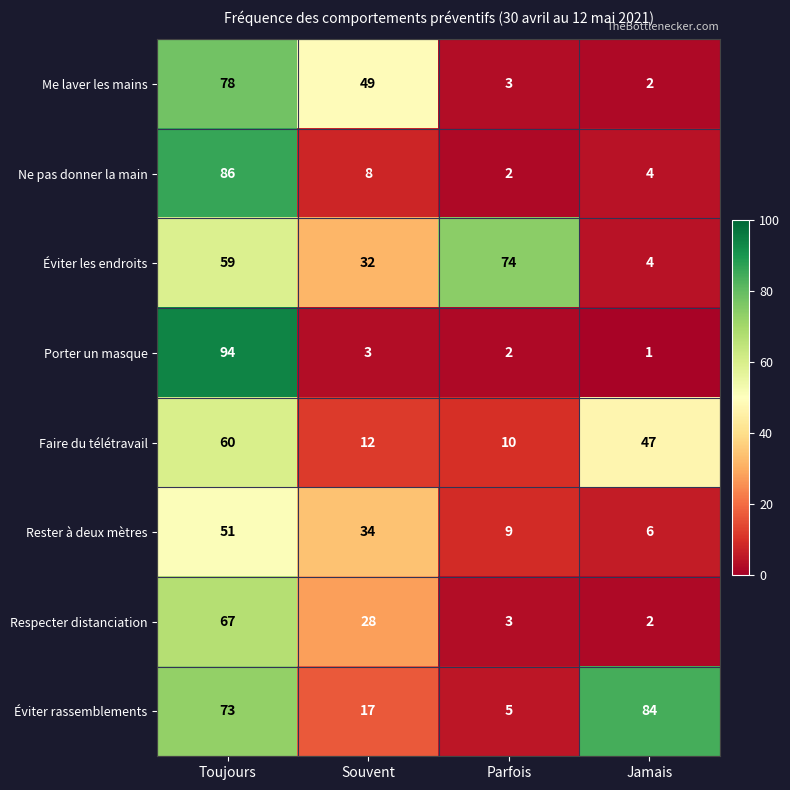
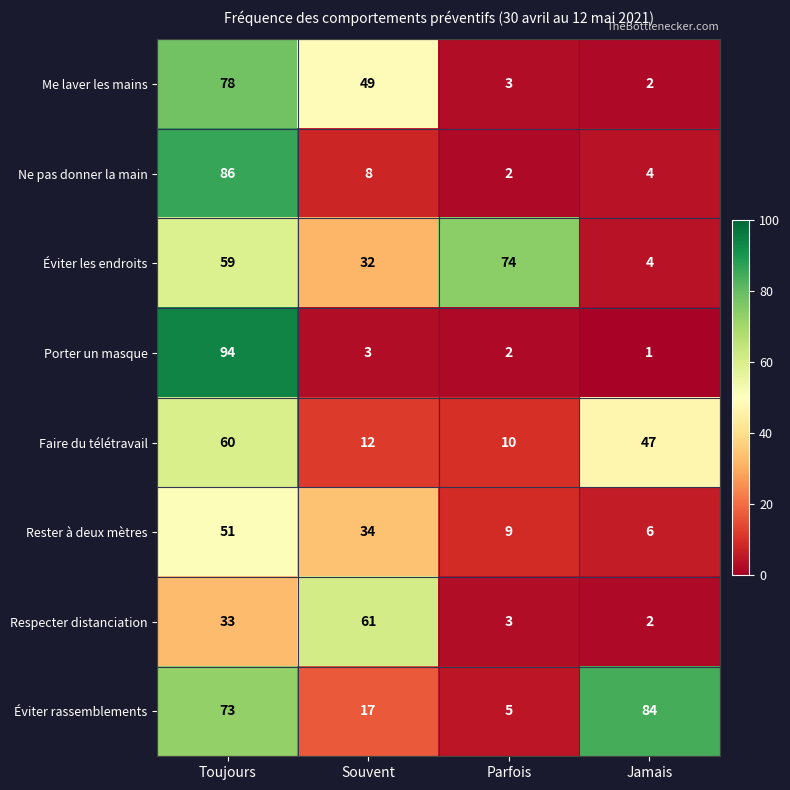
  {
    "Me laver les mains": {
      "Toujours": 78,
      "Souvent": 49,
      "Parfois": 3,
      "Jamais": 2
    },
    "Ne pas donner la main": {
      "Toujours": 86,
      "Souvent": 8,
      "Parfois": 2,
      "Jamais": 4
    },
    "Éviter les endroits": {
      "Toujours": 59,
      "Souvent": 32,
      "Parfois": 74,
      "Jamais": 4
    },
    "Porter un masque": {
      "Toujours": 94,
      "Souvent": 3,
      "Parfois": 2,
      "Jamais": 1
    },
    "Faire du télétravail": {
      "Toujours": 60,
      "Souvent": 12,
      "Parfois": 10,
      "Jamais": 47
    },
    "Rester à deux mètres": {
      "Toujours": 51,
      "Souvent": 34,
      "Parfois": 9,
      "Jamais": 6
    },
    "Respecter distanciation": {
-     "Toujours": 67,
-     "Souvent": 28,
+     "Toujours": 33,
+     "Souvent": 61,
      "Parfois": 3,
      "Jamais": 2
    },
    "Éviter rassemblements": {
      "Toujours": 73,
      "Souvent": 17,
      "Parfois": 5,
      "Jamais": 84
    }
  }
